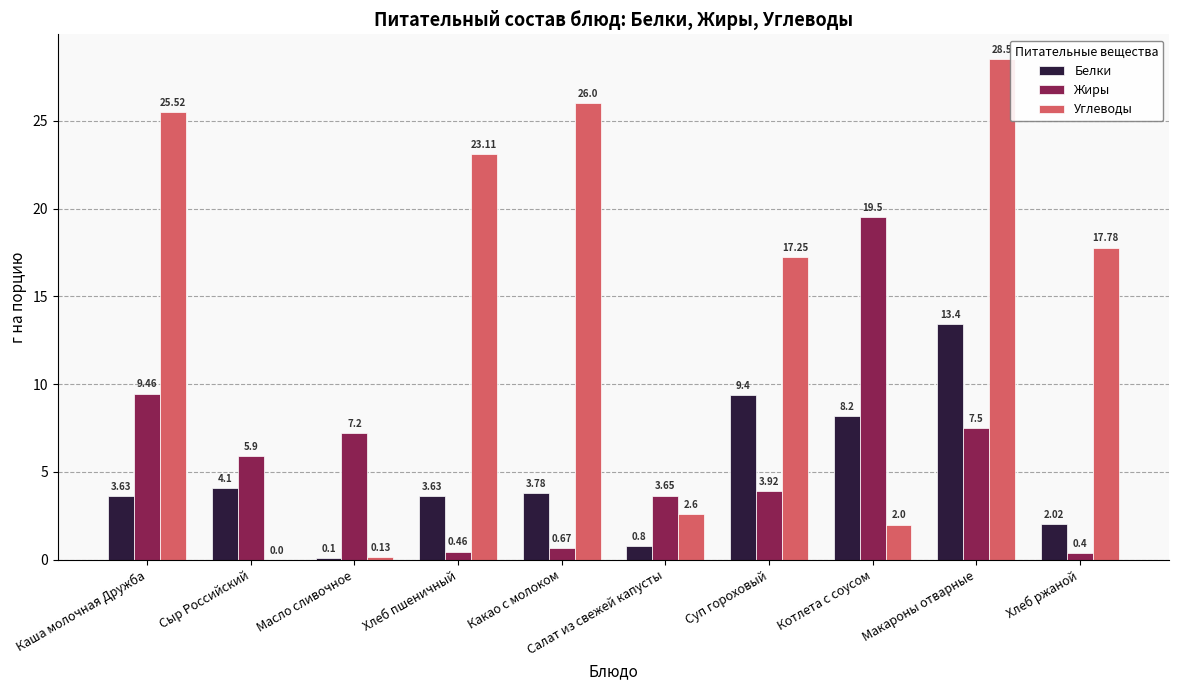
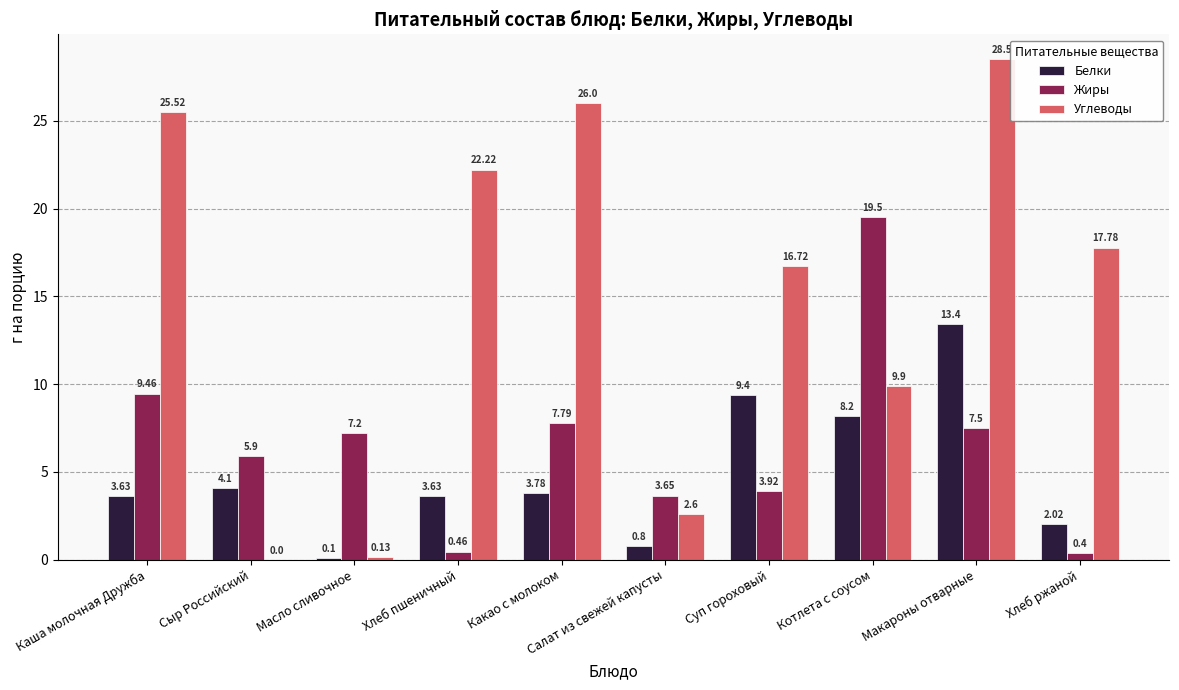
  {
    "Белки": {
      "Каша молочная Дружба": 3.63,
      "Сыр Российский": 4.1,
      "Масло сливочное": 0.1,
      "Хлеб пшеничный": 3.63,
      "Какао с молоком": 3.78,
      "Салат из свежей капусты": 0.8,
      "Суп гороховый": 9.4,
      "Котлета с соусом": 8.2,
      "Макароны отварные": 13.4,
      "Хлеб ржаной": 2.02
    },
    "Жиры": {
      "Каша молочная Дружба": 9.46,
      "Сыр Российский": 5.9,
      "Масло сливочное": 7.2,
      "Хлеб пшеничный": 0.46,
-     "Какао с молоком": 0.67,
+     "Какао с молоком": 7.79,
      "Салат из свежей капусты": 3.65,
      "Суп гороховый": 3.92,
      "Котлета с соусом": 19.5,
      "Макароны отварные": 7.5,
      "Хлеб ржаной": 0.4
    },
    "Углеводы": {
      "Каша молочная Дружба": 25.52,
      "Сыр Российский": 0.0,
      "Масло сливочное": 0.13,
-     "Хлеб пшеничный": 23.11,
+     "Хлеб пшеничный": 22.22,
      "Какао с молоком": 26.0,
      "Салат из свежей капусты": 2.6,
-     "Суп гороховый": 17.25,
-     "Котлета с соусом": 2.0,
+     "Суп гороховый": 16.72,
+     "Котлета с соусом": 9.9,
      "Хлеб ржаной": 17.78
    }
  }
